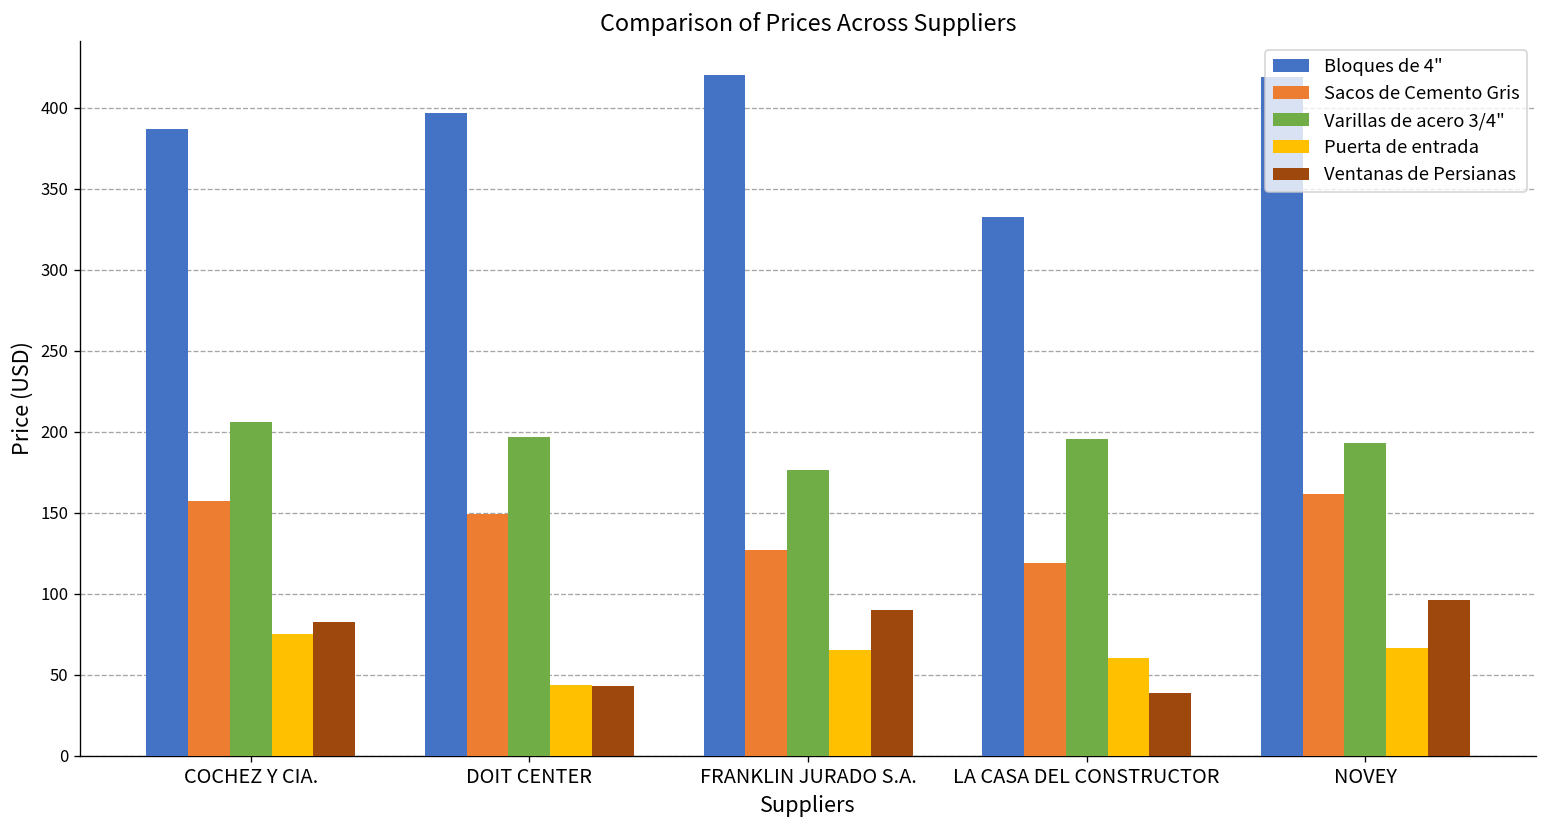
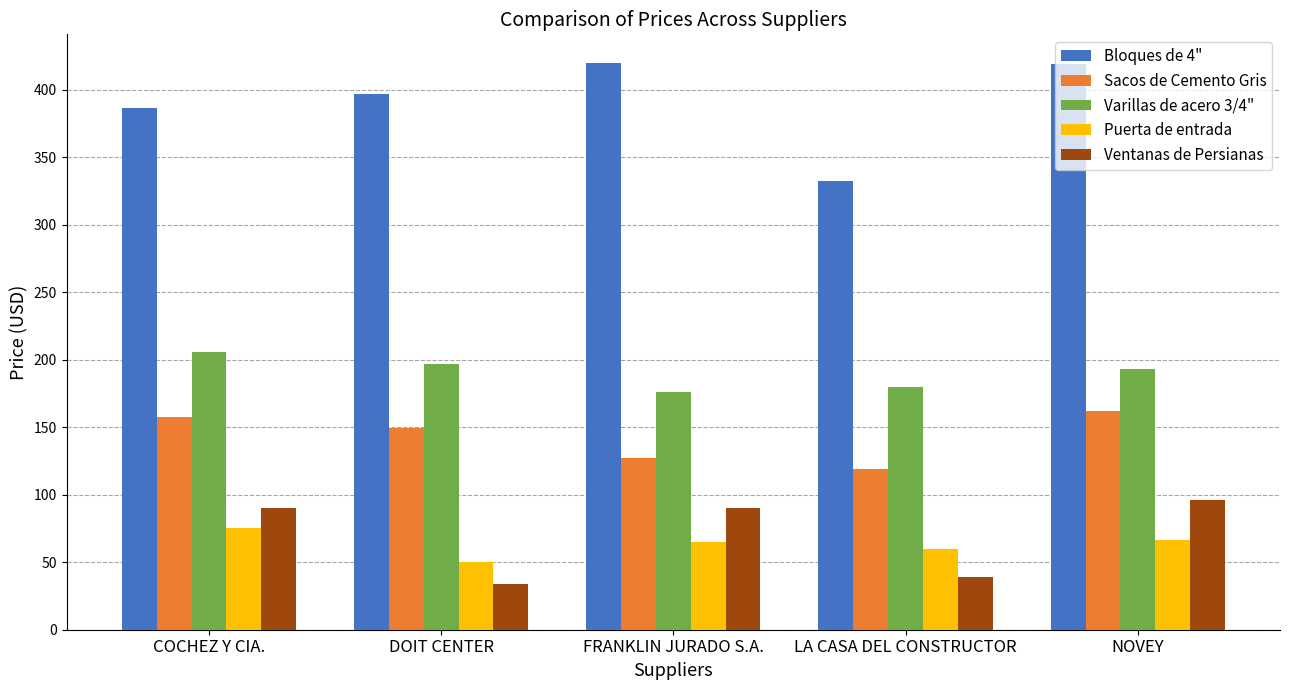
  {
    "Bloques de 4\"": {
      "COCHEZ Y CIA.": 387,
      "DOIT CENTER": 397,
      "FRANKLIN JURADO S.A.": 420,
      "LA CASA DEL CONSTRUCTOR": 333
    },
    "Sacos de Cemento Gris": {
      "COCHEZ Y CIA.": 158,
      "DOIT CENTER": 149,
      "FRANKLIN JURADO S.A.": 127,
      "LA CASA DEL CONSTRUCTOR": 119,
      "NOVEY": 162
    },
    "Varillas de acero 3/4\"": {
      "COCHEZ Y CIA.": 206,
      "DOIT CENTER": 197,
      "FRANKLIN JURADO S.A.": 176,
-     "LA CASA DEL CONSTRUCTOR": 195,
+     "LA CASA DEL CONSTRUCTOR": 180,
      "NOVEY": 193
    },
    "Puerta de entrada": {
      "COCHEZ Y CIA.": 75,
-     "DOIT CENTER": 44,
+     "DOIT CENTER": 50,
      "FRANKLIN JURADO S.A.": 65,
      "LA CASA DEL CONSTRUCTOR": 60,
      "NOVEY": 67
    },
    "Ventanas de Persianas": {
-     "COCHEZ Y CIA.": 82,
-     "DOIT CENTER": 43,
+     "COCHEZ Y CIA.": 90,
+     "DOIT CENTER": 34,
      "FRANKLIN JURADO S.A.": 90,
      "LA CASA DEL CONSTRUCTOR": 39,
      "NOVEY": 96
    }
  }
